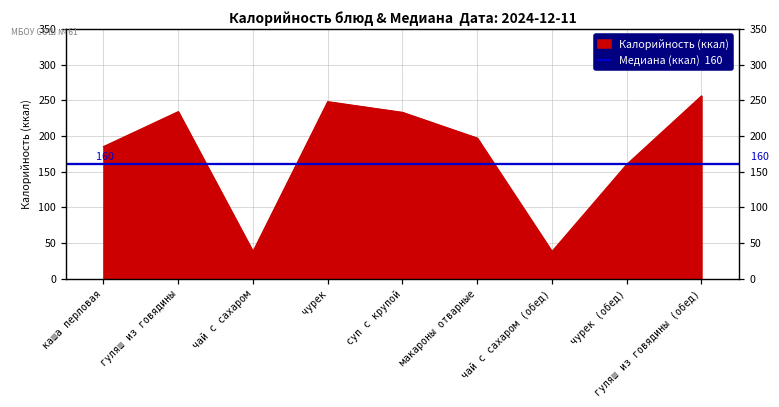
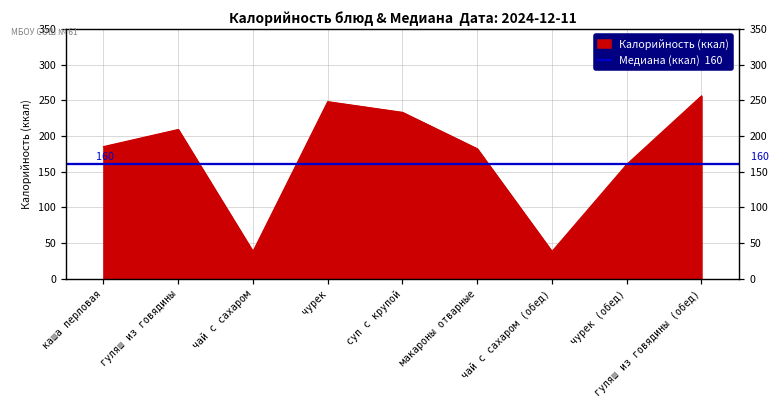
  {
-   "гуляш из говядины": 230,
+   "гуляш из говядины": 210,
    "чай с сахаром": 40,
    "чурек": 250,
    "суп с крупой": 230,
-   "макароны отварные": 200,
+   "макароны отварные": 180,
    "чай с сахаром (обед)": 40,
    "чурек (обед)": 160,
    "гуляш из говядины (обед)": 260
  }
